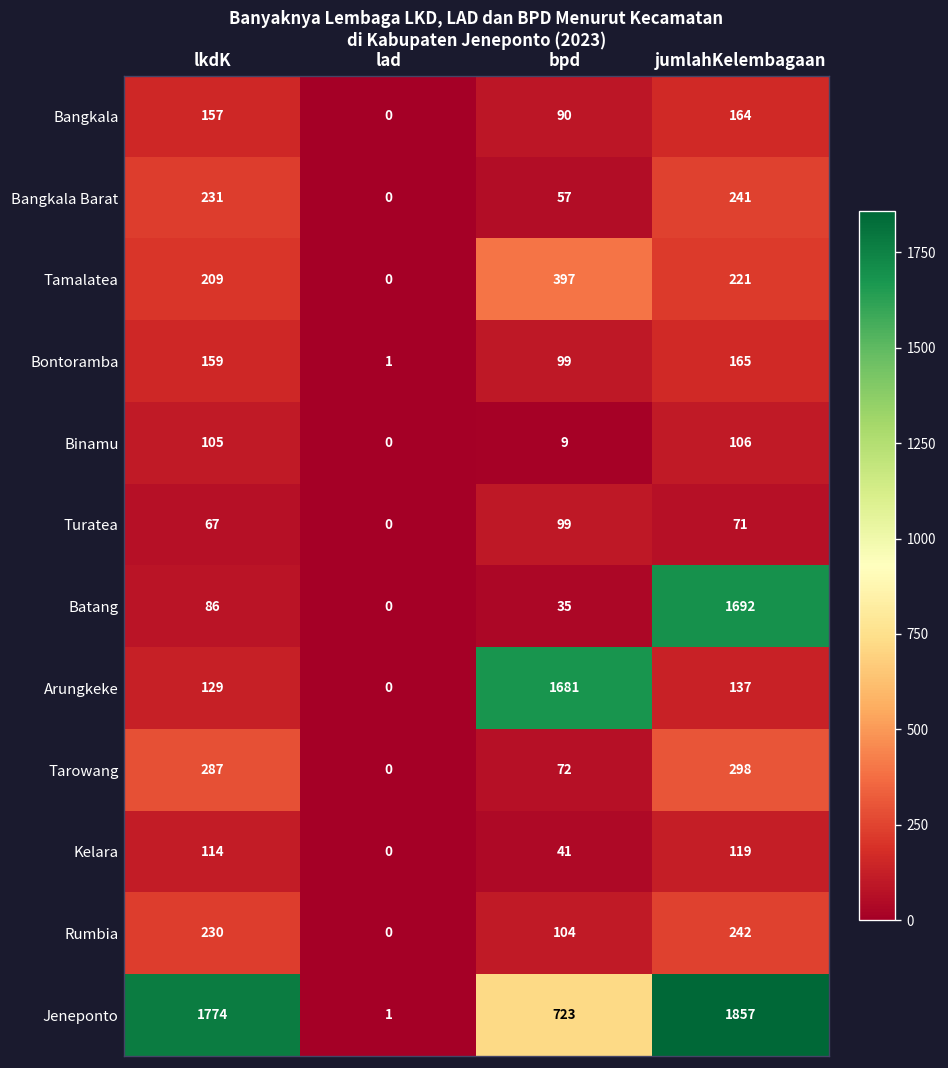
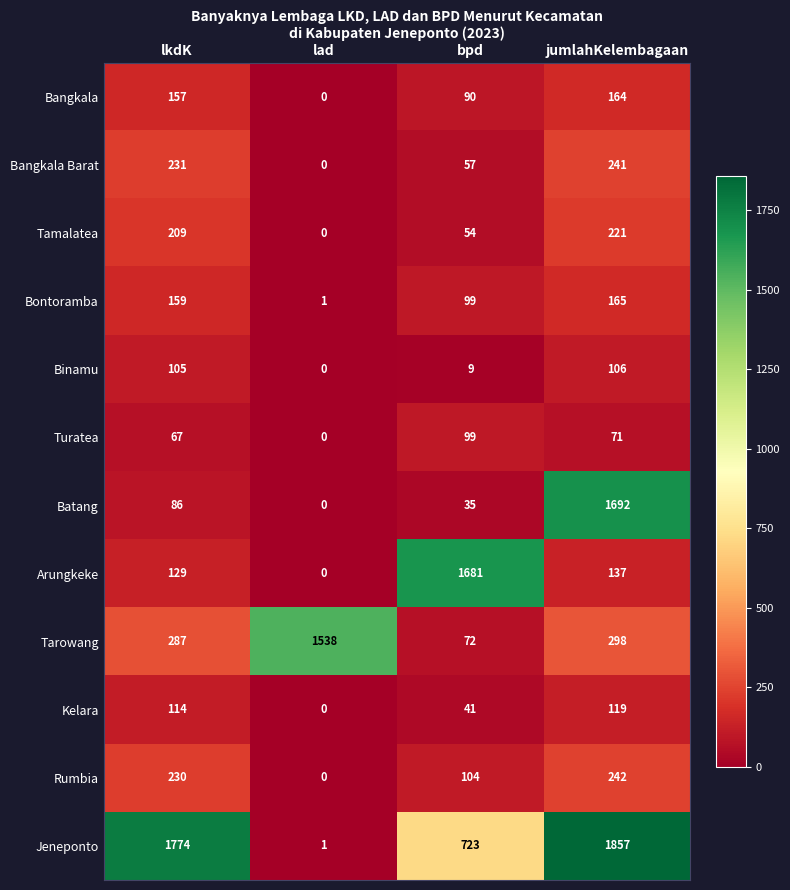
  {
    "Bangkala": {
      "lkdK": 157,
      "lad": 0,
      "bpd": 90,
      "jumlahKelembagaan": 164
    },
    "Bangkala Barat": {
      "lkdK": 231,
      "lad": 0,
      "bpd": 57,
      "jumlahKelembagaan": 241
    },
    "Tamalatea": {
      "lkdK": 209,
      "lad": 0,
-     "bpd": 397,
+     "bpd": 54,
      "jumlahKelembagaan": 221
    },
    "Bontoramba": {
      "lkdK": 159,
      "lad": 1,
      "bpd": 99,
      "jumlahKelembagaan": 165
    },
    "Binamu": {
      "lkdK": 105,
      "lad": 0,
      "bpd": 9,
      "jumlahKelembagaan": 106
    },
    "Turatea": {
      "lkdK": 67,
      "lad": 0,
      "bpd": 99,
      "jumlahKelembagaan": 71
    },
    "Batang": {
      "lkdK": 86,
      "lad": 0,
      "bpd": 35,
      "jumlahKelembagaan": 1692
    },
    "Arungkeke": {
      "lkdK": 129,
      "lad": 0,
      "bpd": 1681,
      "jumlahKelembagaan": 137
    },
    "Tarowang": {
      "lkdK": 287,
-     "lad": 0,
+     "lad": 1538,
      "bpd": 72,
      "jumlahKelembagaan": 298
    },
    "Kelara": {
      "lkdK": 114,
      "lad": 0,
      "bpd": 41,
      "jumlahKelembagaan": 119
    },
    "Rumbia": {
      "lkdK": 230,
      "lad": 0,
      "bpd": 104,
      "jumlahKelembagaan": 242
    },
    "Jeneponto": {
      "lkdK": 1774,
      "lad": 1,
      "bpd": 723,
      "jumlahKelembagaan": 1857
    }
  }
